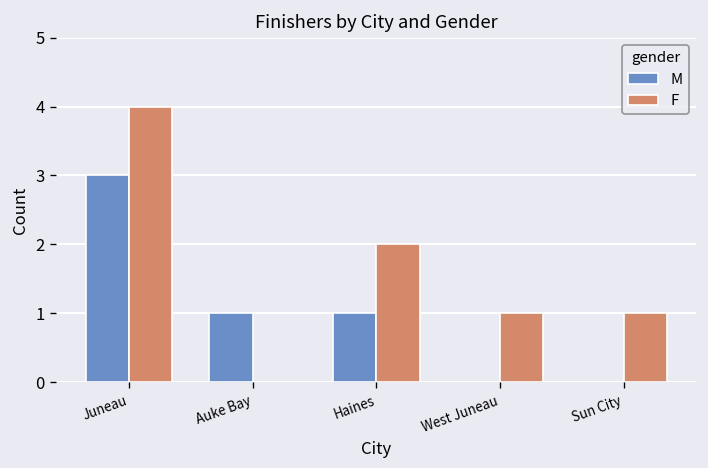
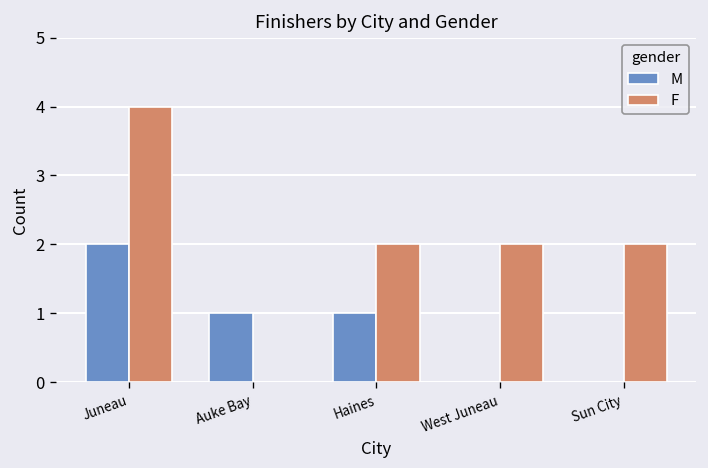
  {
    "M": {
-     "Juneau": 3,
+     "Juneau": 2,
      "Auke Bay": 1,
      "Haines": 1,
      "West Juneau": 0,
      "Sun City": 0
    },
    "F": {
      "Juneau": 4,
      "Auke Bay": 0,
      "Haines": 2,
-     "West Juneau": 1,
-     "Sun City": 1
+     "West Juneau": 2,
+     "Sun City": 2
    }
  }
